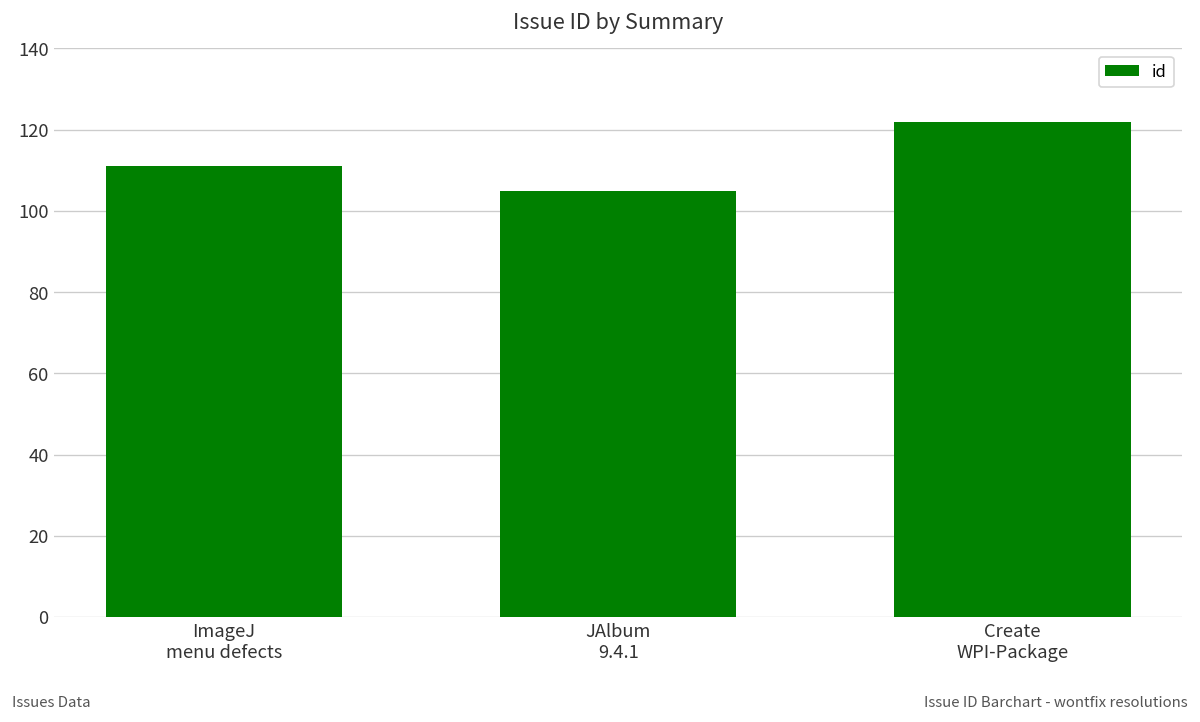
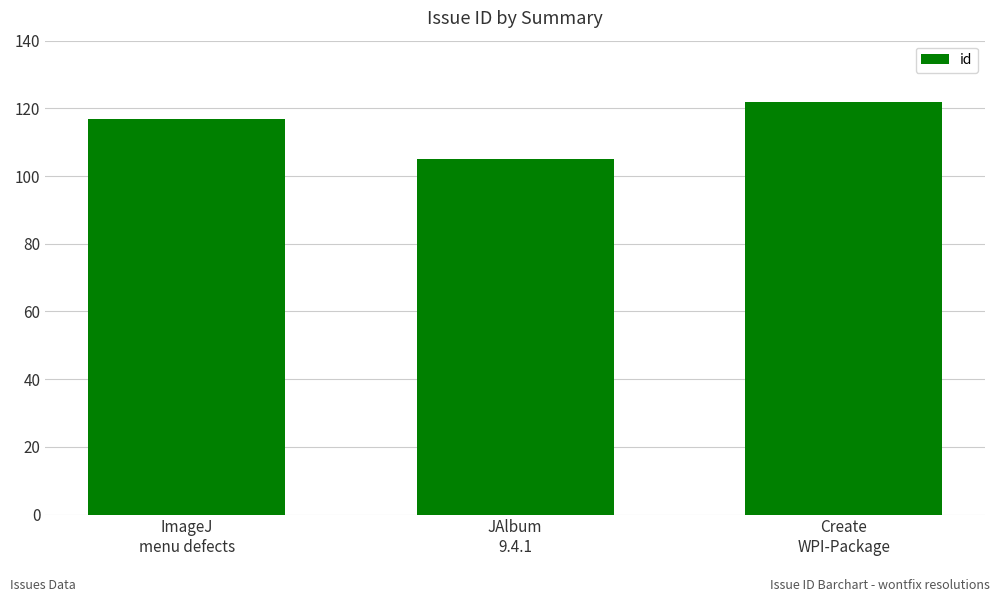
  {
-   "ImageJ menu defects": 111,
+   "ImageJ menu defects": 117,
    "JAlbum 9.4.1": 105,
    "Create WPI-Package": 122
  }
